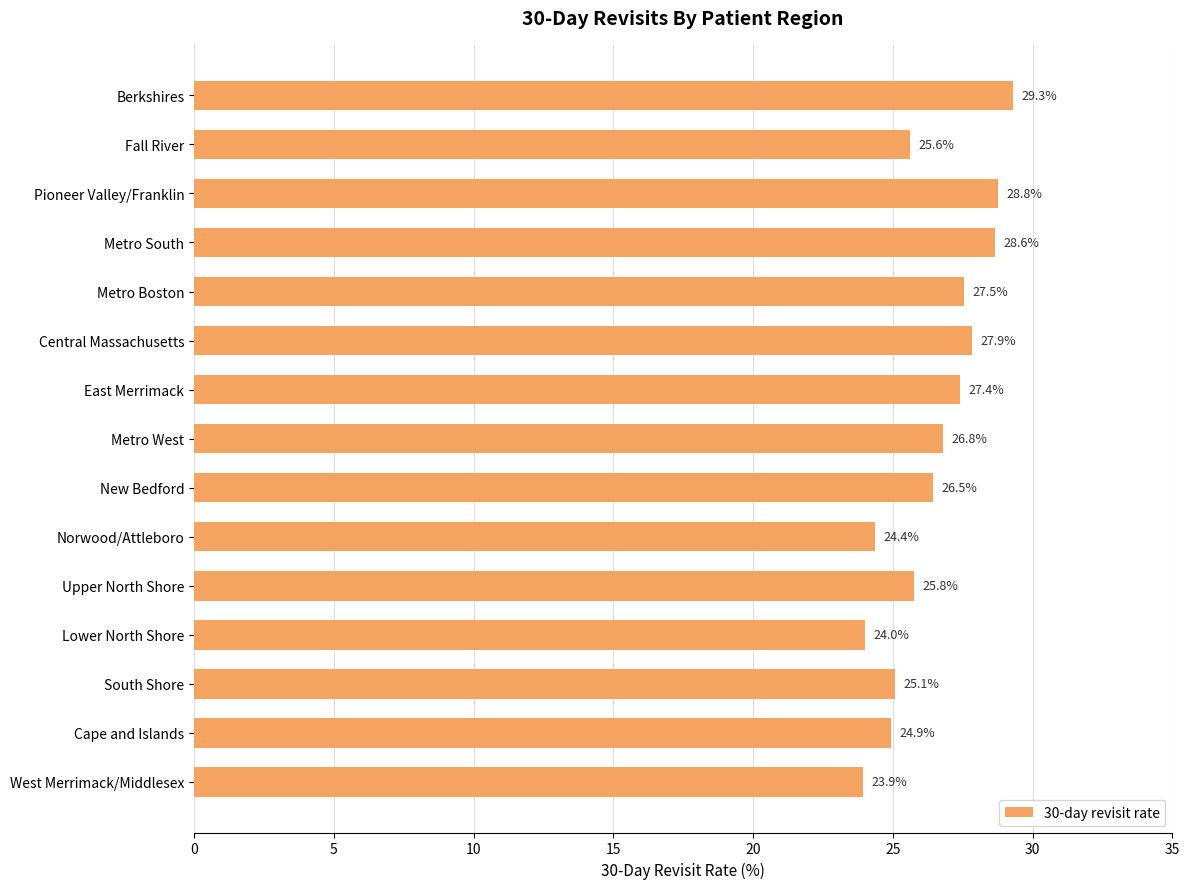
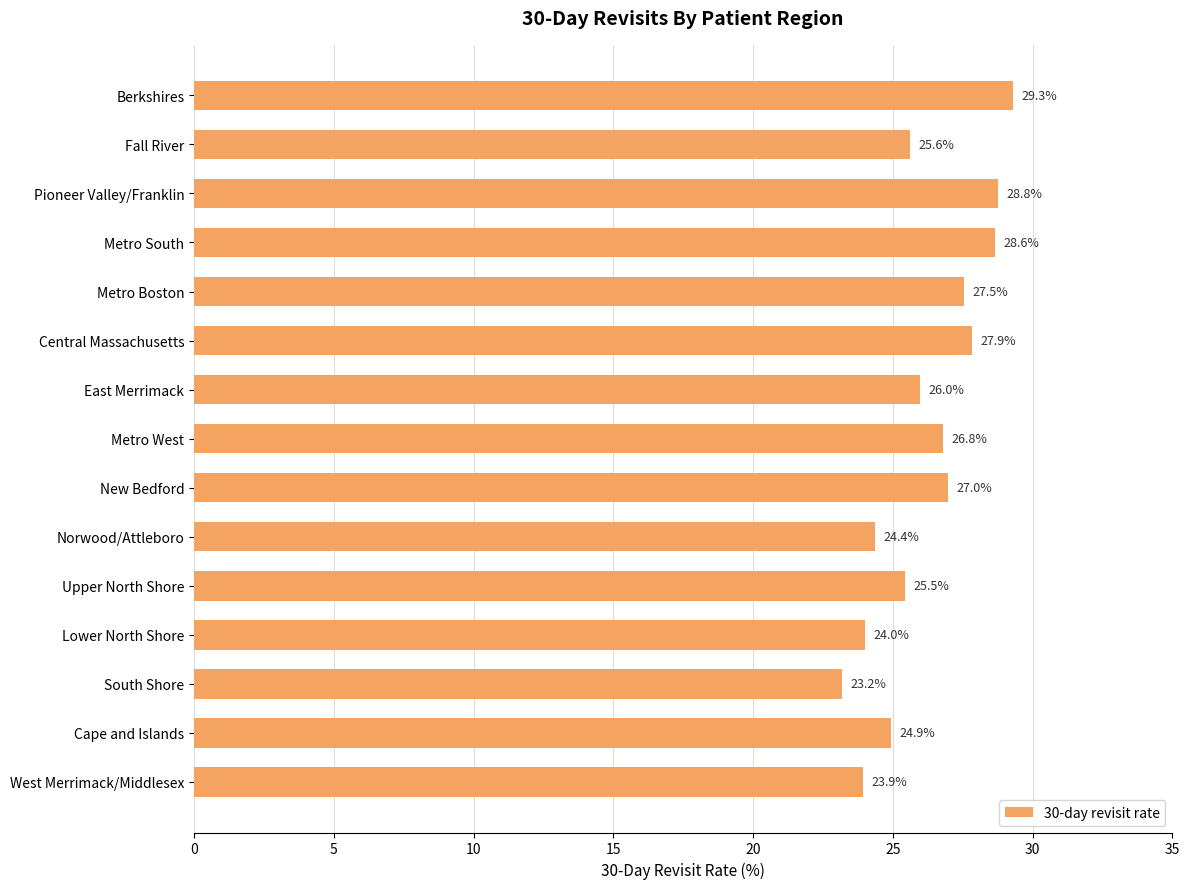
  {
    "Berkshires": "29.3%",
    "Fall River": "25.6%",
    "Pioneer Valley/Franklin": "28.8%",
    "Metro South": "28.6%",
    "Metro Boston": "27.5%",
    "Central Massachusetts": "27.9%",
-   "East Merrimack": "27.4%",
+   "East Merrimack": "26.0%",
    "Metro West": "26.8%",
-   "New Bedford": "26.5%",
+   "New Bedford": "27.0%",
    "Norwood/Attleboro": "24.4%",
-   "Upper North Shore": "25.8%",
+   "Upper North Shore": "25.5%",
    "Lower North Shore": "24.0%",
-   "South Shore": "25.1%",
+   "South Shore": "23.2%",
    "Cape and Islands": "24.9%",
    "West Merrimack/Middlesex": "23.9%"
  }
